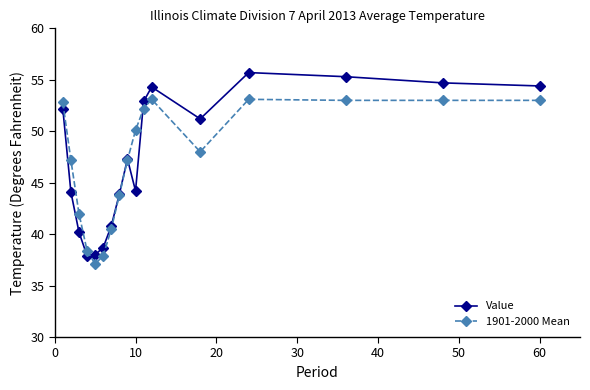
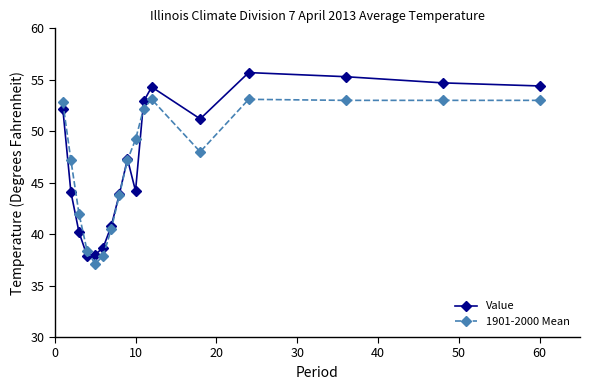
  {
    "Value": {
      "10": 44.2,
      "60": 54.4
    },
    "1901-2000 Mean": {
-     "10": 50.1,
+     "10": 49.2,
      "60": 53.0
    }
  }
